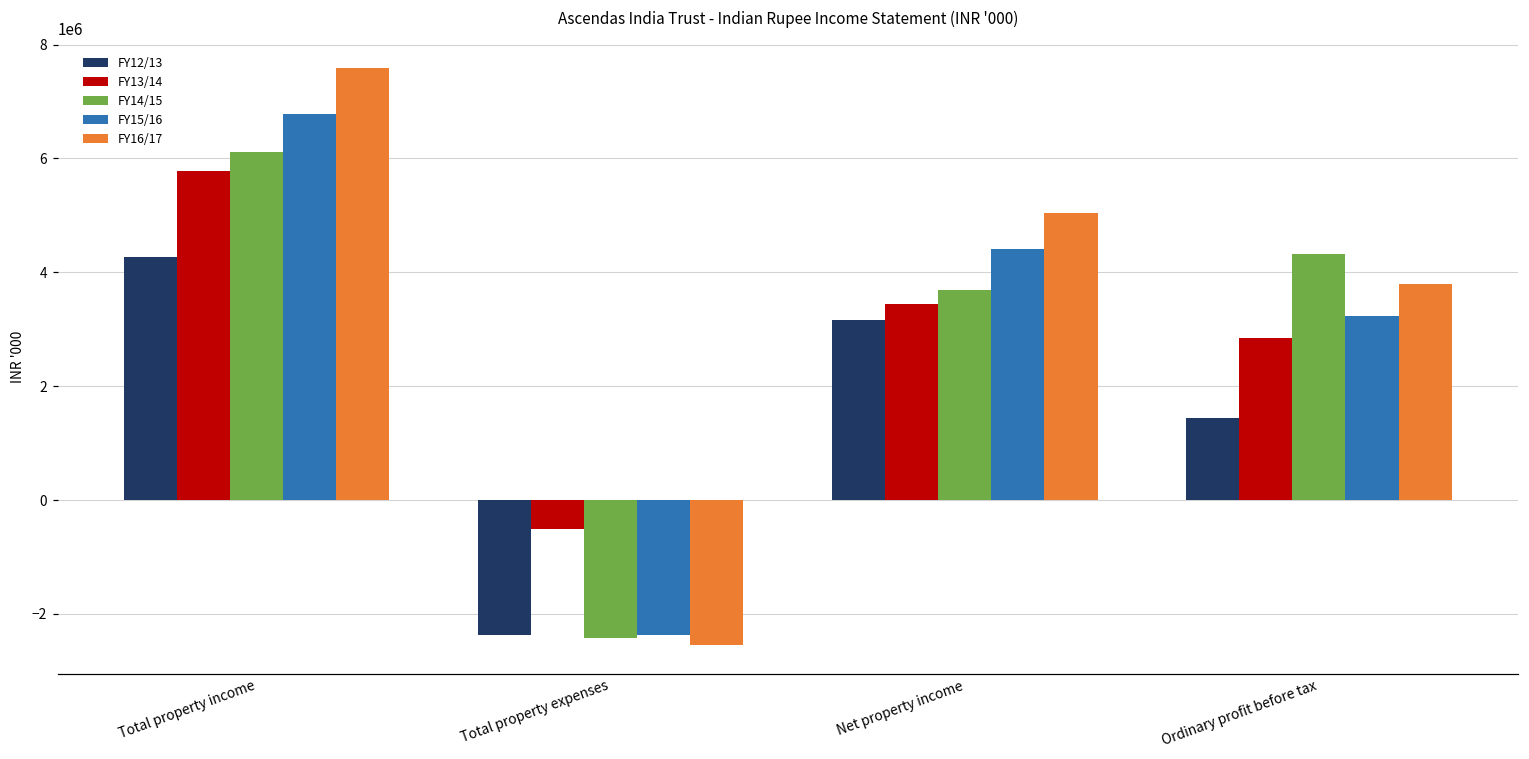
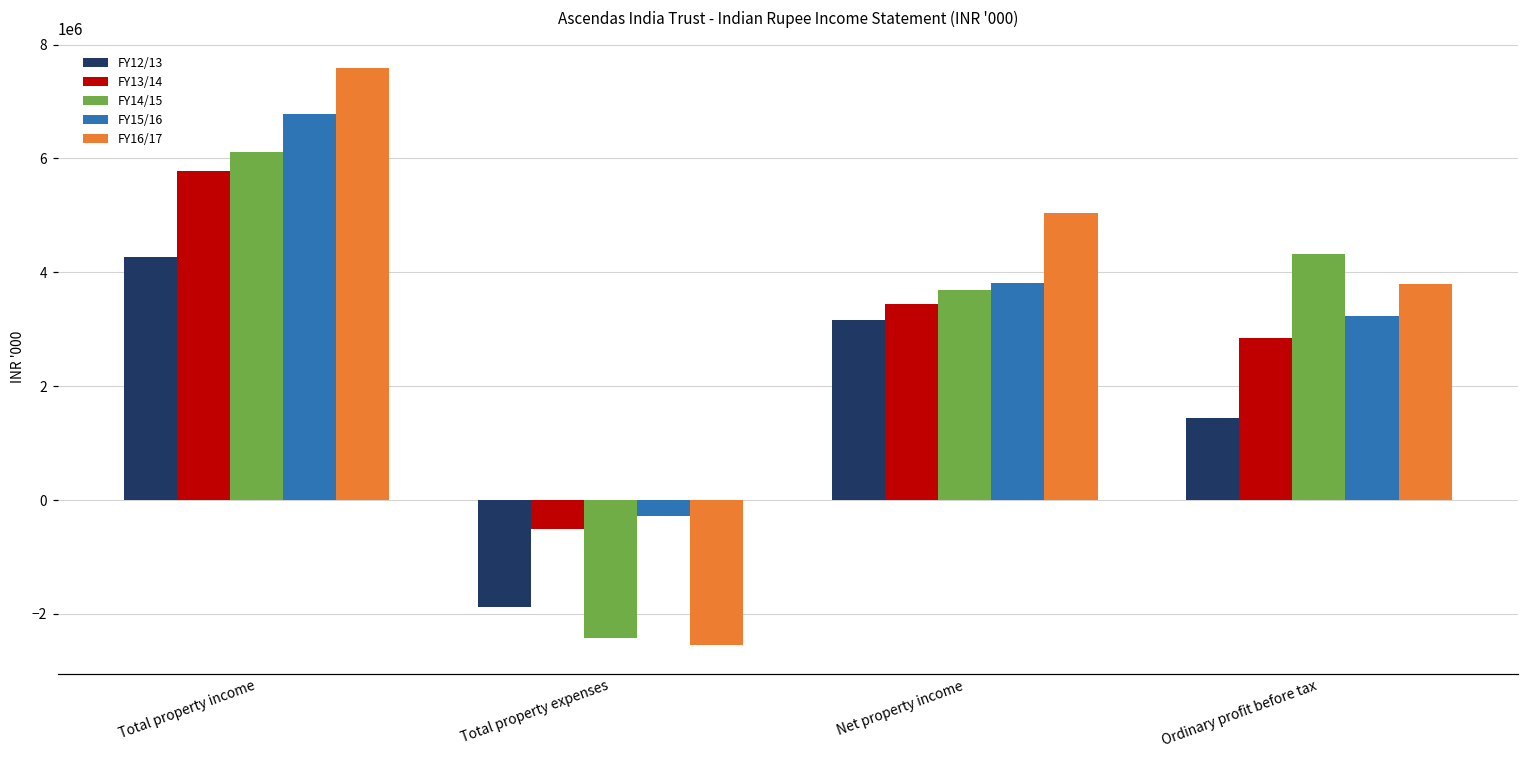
  {
    "FY12/13": {
      "Total property income": 4300000,
-     "Total property expenses": -2400000,
+     "Total property expenses": -1900000,
      "Net property income": 3200000,
      "Ordinary profit before tax": 1400000
    },
    "FY13/14": {
      "Total property income": 5800000,
      "Total property expenses": -500000,
      "Net property income": 3400000,
      "Ordinary profit before tax": 2800000
    },
    "FY14/15": {
      "Total property income": 6100000,
      "Total property expenses": -2400000,
      "Net property income": 3700000,
      "Ordinary profit before tax": 4300000
    },
    "FY15/16": {
      "Total property income": 6800000,
-     "Total property expenses": -2400000,
-     "Net property income": 4400000,
+     "Total property expenses": -300000,
+     "Net property income": 3800000,
      "Ordinary profit before tax": 3200000
    },
    "FY16/17": {
      "Total property income": 7600000,
      "Total property expenses": -2500000,
      "Net property income": 5000000,
      "Ordinary profit before tax": 3800000
    }
  }
